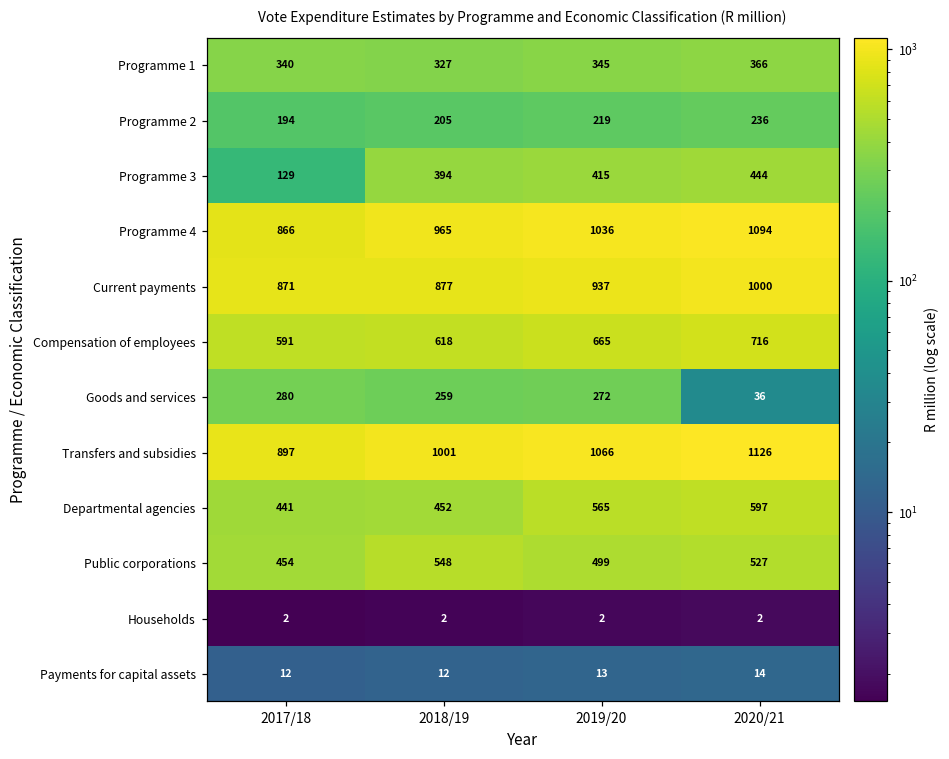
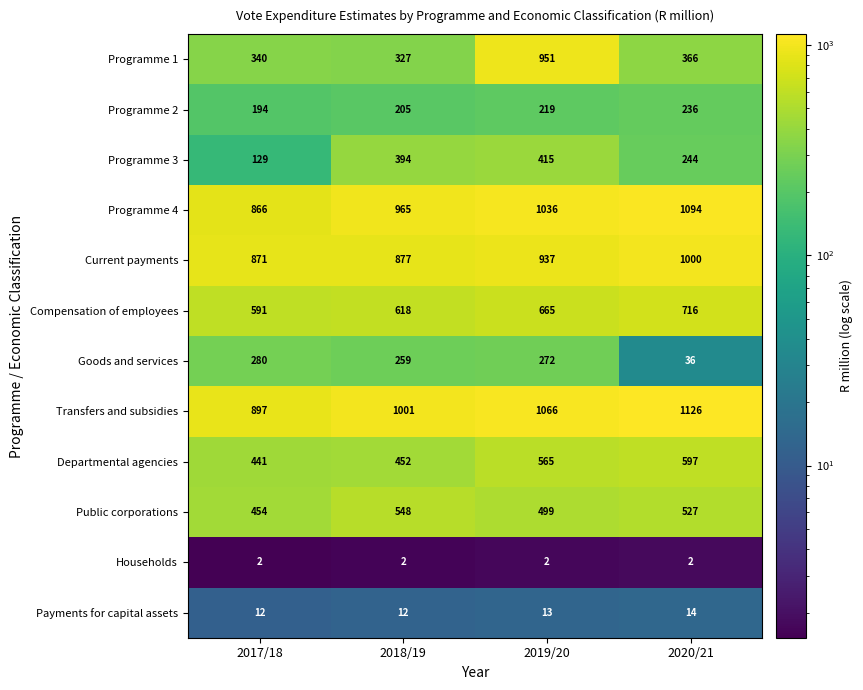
  {
    "Programme 1": {
      "2017/18": 340,
      "2018/19": 327,
-     "2019/20": 345,
+     "2019/20": 951,
      "2020/21": 366
    },
    "Programme 2": {
      "2017/18": 194,
      "2018/19": 205,
      "2019/20": 219,
      "2020/21": 236
    },
    "Programme 3": {
      "2017/18": 129,
      "2018/19": 394,
      "2019/20": 415,
-     "2020/21": 444
+     "2020/21": 244
    },
    "Programme 4": {
      "2017/18": 866,
      "2018/19": 965,
      "2019/20": 1036,
      "2020/21": 1094
    },
    "Current payments": {
      "2017/18": 871,
      "2018/19": 877,
      "2019/20": 937,
      "2020/21": 1000
    },
    "Compensation of employees": {
      "2017/18": 591,
      "2018/19": 618,
      "2019/20": 665,
      "2020/21": 716
    },
    "Goods and services": {
      "2017/18": 280,
      "2018/19": 259,
      "2019/20": 272,
      "2020/21": 36
    },
    "Transfers and subsidies": {
      "2017/18": 897,
      "2018/19": 1001,
      "2019/20": 1066,
      "2020/21": 1126
    },
    "Departmental agencies": {
      "2017/18": 441,
      "2018/19": 452,
      "2019/20": 565,
      "2020/21": 597
    },
    "Public corporations": {
      "2017/18": 454,
      "2018/19": 548,
      "2019/20": 499,
      "2020/21": 527
    },
    "Households": {
      "2017/18": 2,
      "2018/19": 2,
      "2019/20": 2,
      "2020/21": 2
    },
    "Payments for capital assets": {
      "2017/18": 12,
      "2018/19": 12,
      "2019/20": 13,
      "2020/21": 14
    }
  }
